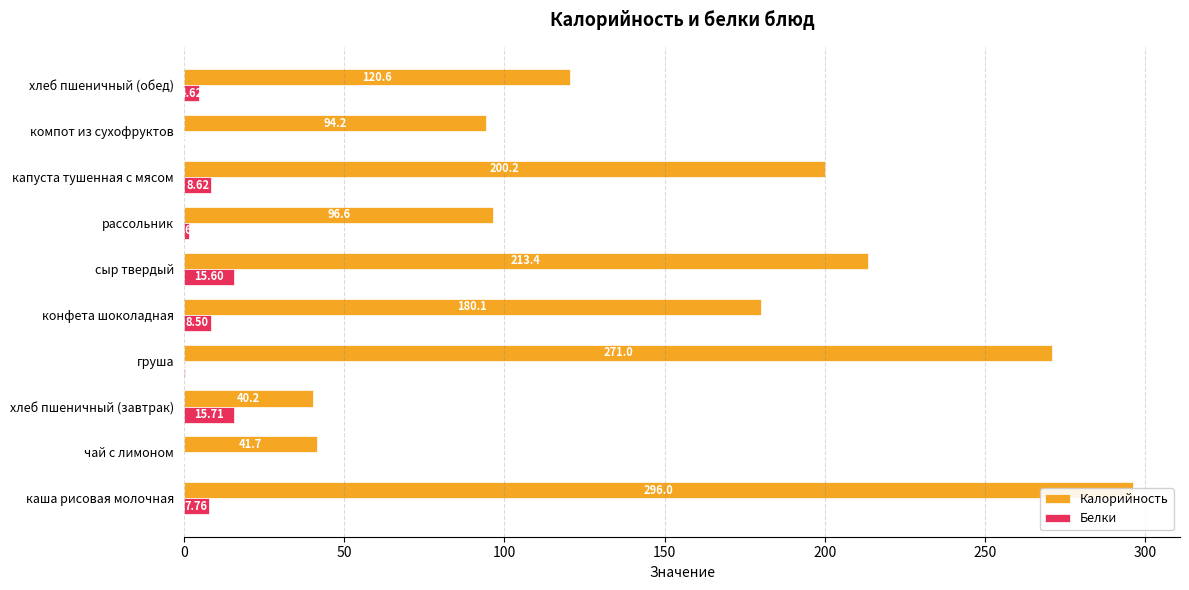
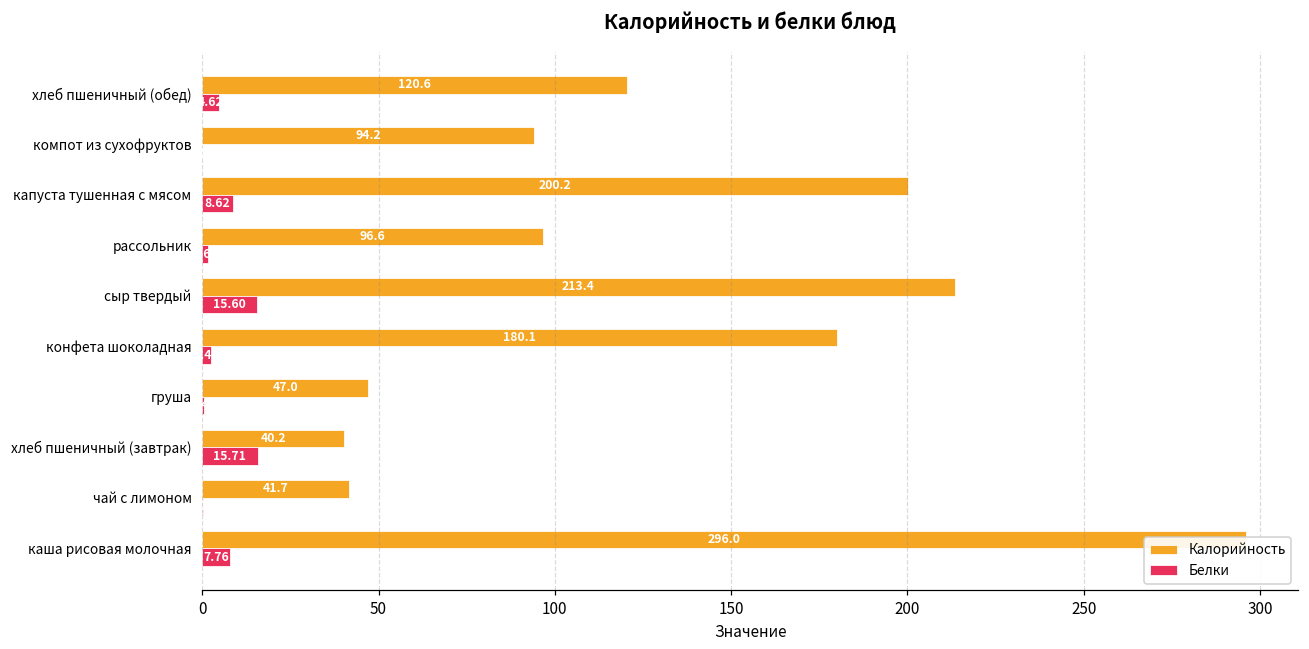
  {
    "Калорийность": {
      "хлеб пшеничный (обед)": 120.6,
      "компот из сухофруктов": 94.2,
      "капуста тушенная с мясом": 200.2,
      "рассольник": 96.6,
      "сыр твердый": 213.4,
      "конфета шоколадная": 180.1,
-     "груша": 271.0,
+     "груша": 47.0,
      "хлеб пшеничный (завтрак)": 40.2,
      "чай с лимоном": 41.7
    },
    "Белки": {
      "рассольник": 2,
-     "конфета шоколадная": 9
+     "конфета шоколадная": 2
    }
  }
